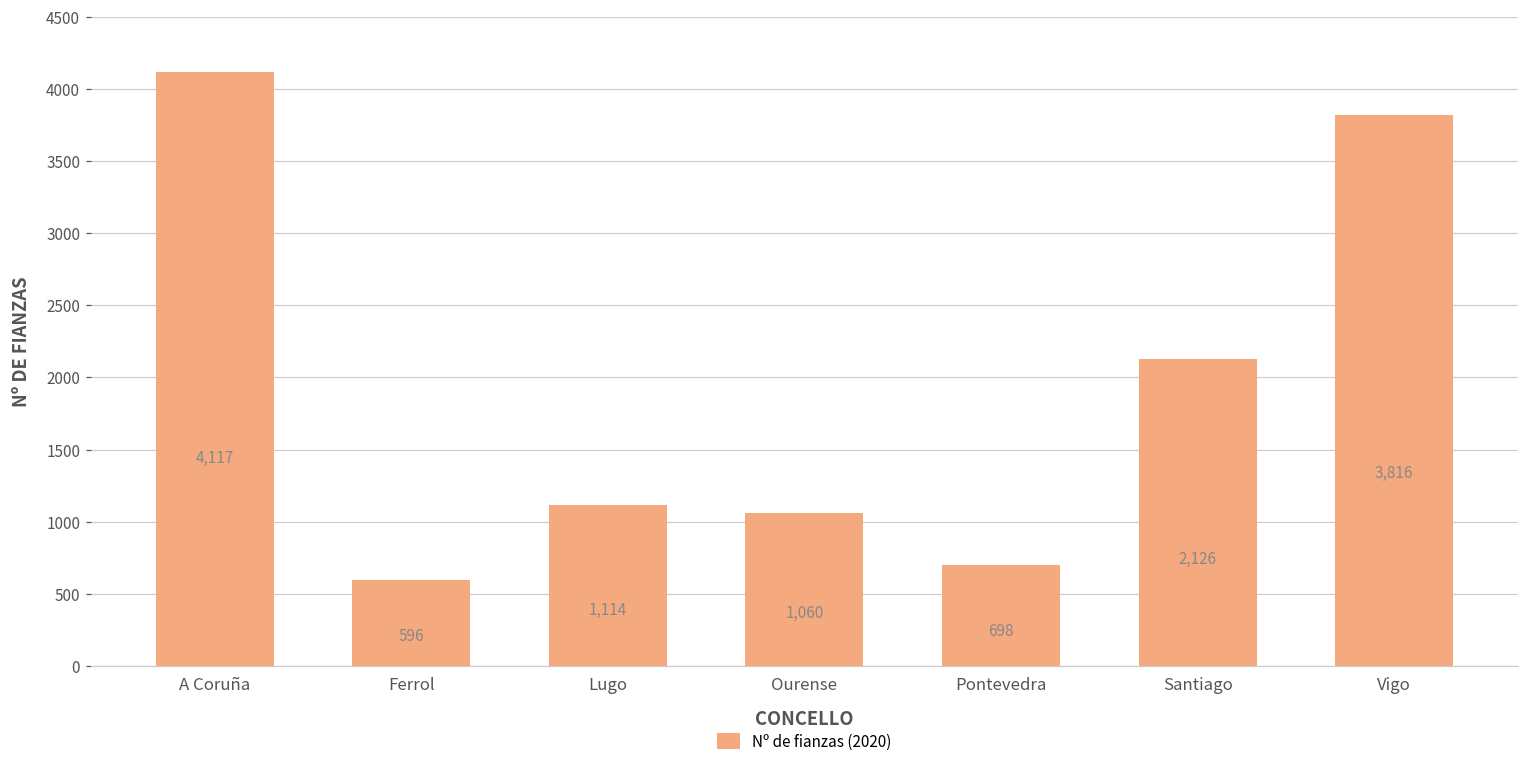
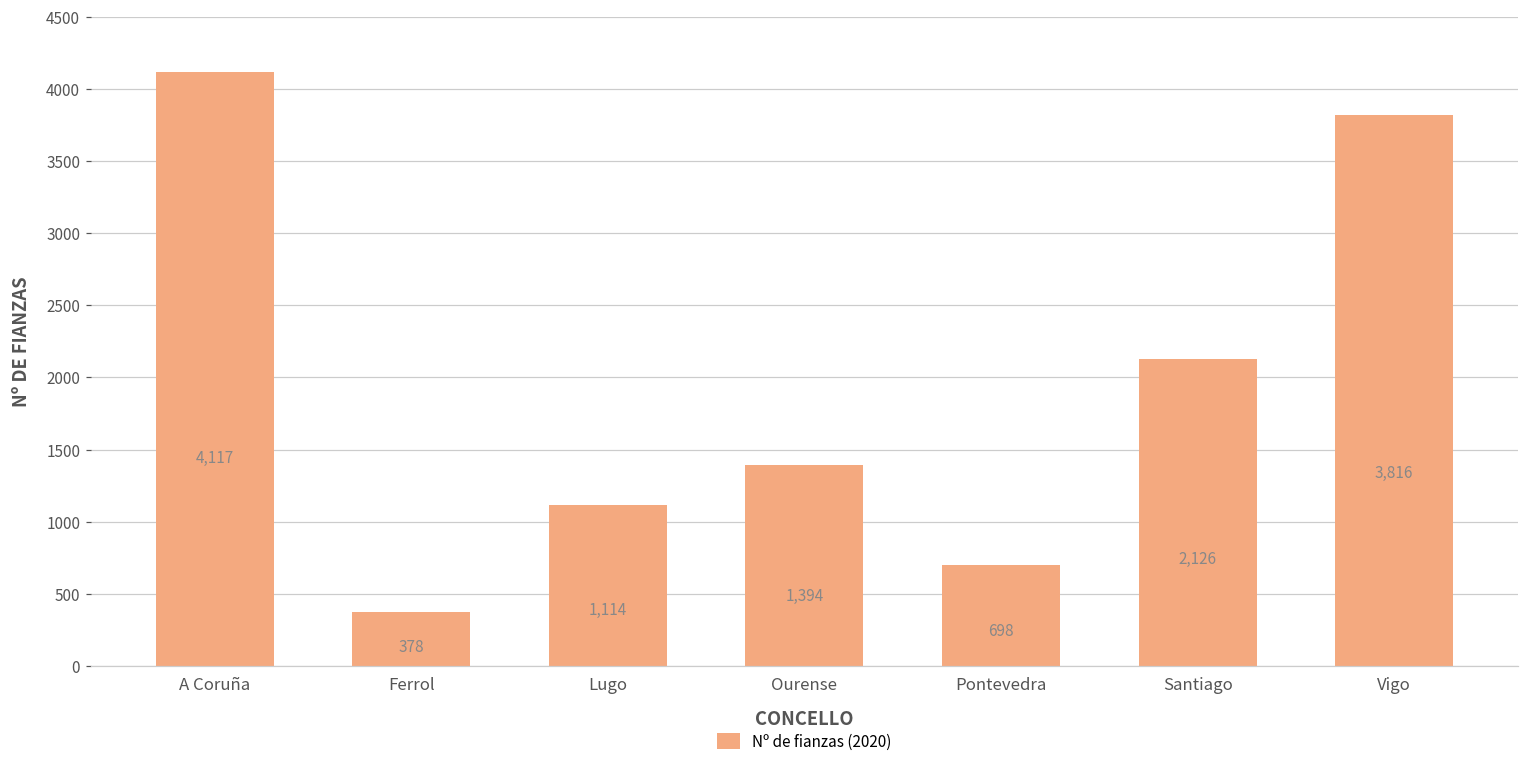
  {
    "A Coruña": "4,117",
-   "Ferrol": "596",
+   "Ferrol": "378",
    "Lugo": "1,114",
-   "Ourense": "1,060",
+   "Ourense": "1,394",
    "Pontevedra": "698",
    "Santiago": "2,126",
    "Vigo": "3,816"
  }
